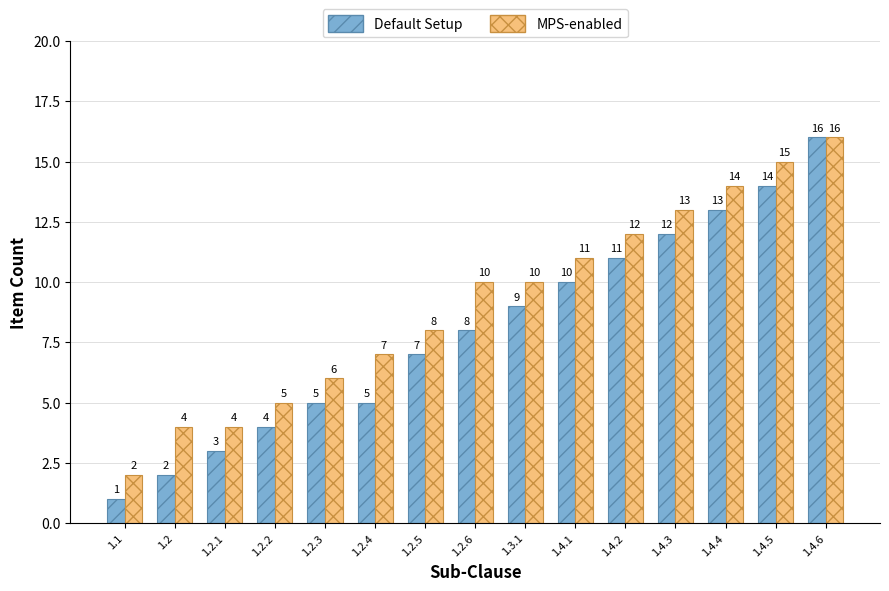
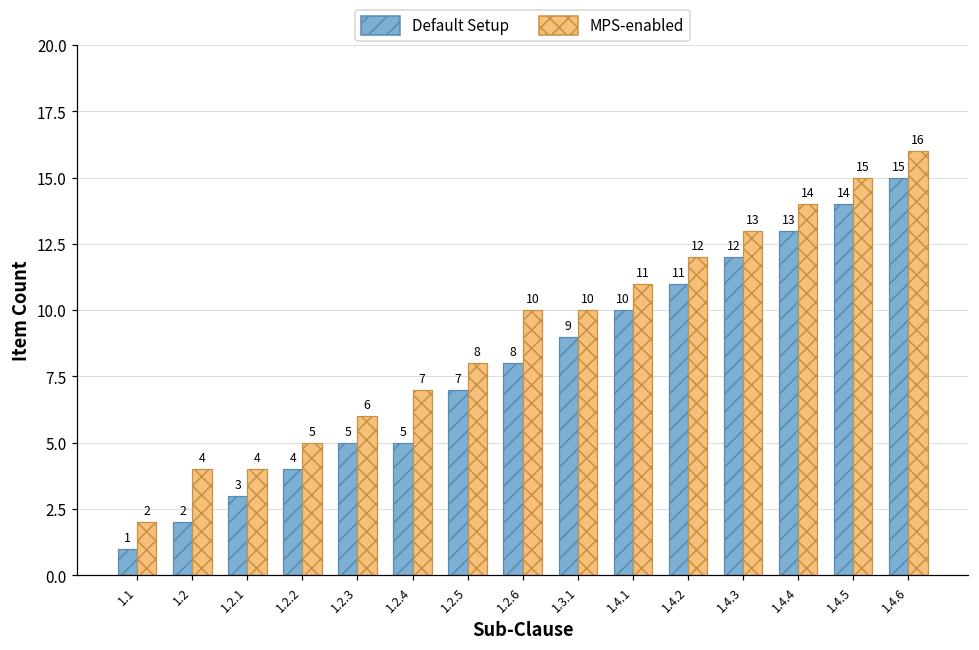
  {
    "Default Setup": {
      "1.1": 1,
      "1.2": 2,
      "1.2.1": 3,
      "1.2.2": 4,
      "1.2.3": 5,
      "1.2.4": 5,
      "1.2.5": 7,
      "1.2.6": 8,
      "1.3.1": 9,
      "1.4.1": 10,
      "1.4.2": 11,
      "1.4.3": 12,
      "1.4.4": 13,
      "1.4.5": 14,
-     "1.4.6": 16
+     "1.4.6": 15
    },
    "MPS-enabled": {
      "1.1": 2,
      "1.2": 4,
      "1.2.1": 4,
      "1.2.2": 5,
      "1.2.3": 6,
      "1.2.4": 7,
      "1.2.5": 8,
      "1.2.6": 10,
      "1.3.1": 10,
      "1.4.1": 11,
      "1.4.2": 12,
      "1.4.3": 13,
      "1.4.4": 14,
      "1.4.5": 15,
      "1.4.6": 16
    }
  }
